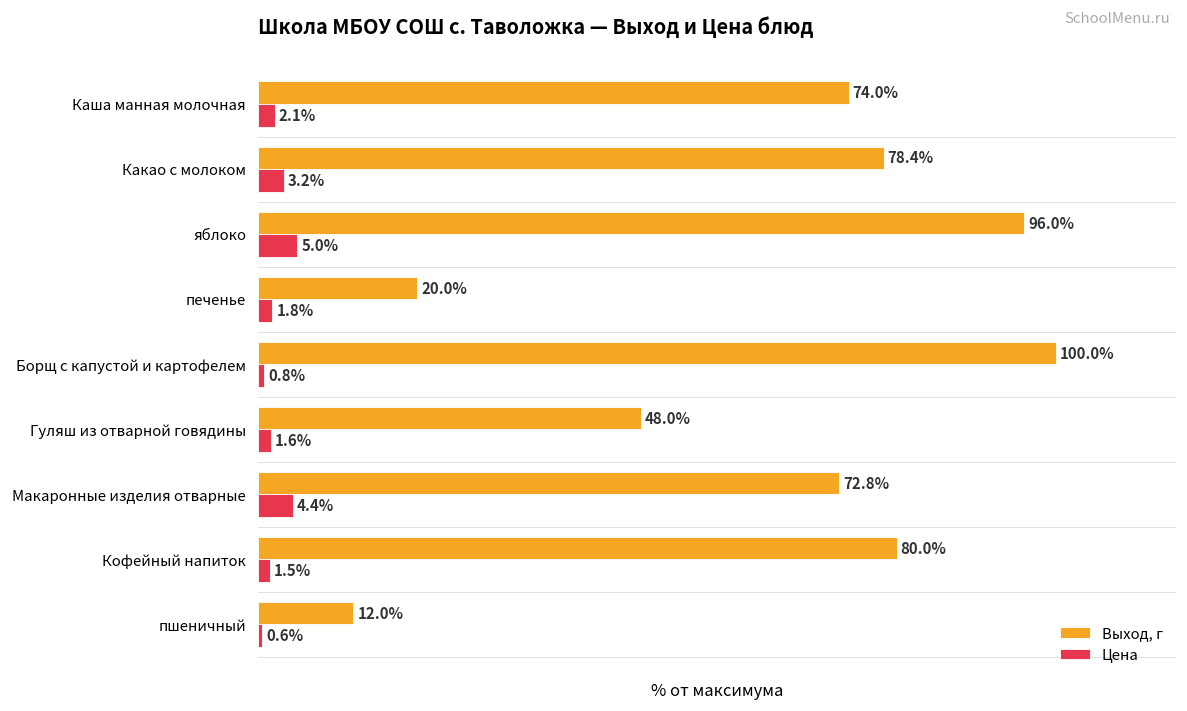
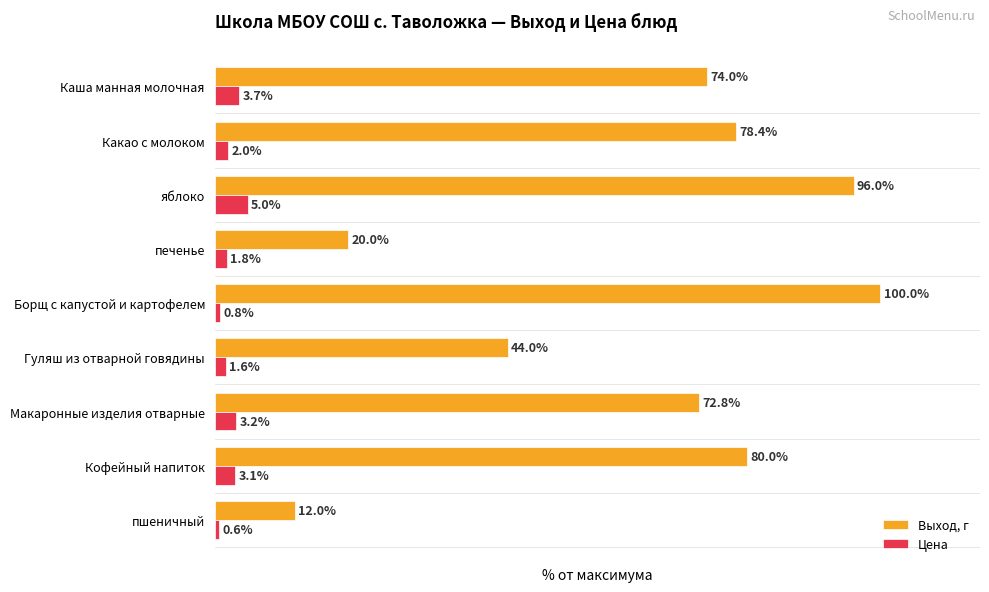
  {
    "Выход, г": {
      "Каша манная молочная": "74.0%",
      "Какао с молоком": "78.4%",
      "яблоко": "96.0%",
      "печенье": "20.0%",
      "Борщ с капустой и картофелем": "100.0%",
-     "Гуляш из отварной говядины": "48.0%",
+     "Гуляш из отварной говядины": "44.0%",
      "Макаронные изделия отварные": "72.8%",
      "Кофейный напиток": "80.0%",
      "пшеничный": "12.0%"
    },
    "Цена": {
-     "Каша манная молочная": "2.1%",
-     "Какао с молоком": "3.2%",
+     "Каша манная молочная": "3.7%",
+     "Какао с молоком": "2.0%",
      "яблоко": "5.0%",
      "печенье": "1.8%",
      "Борщ с капустой и картофелем": "0.8%",
      "Гуляш из отварной говядины": "1.6%",
-     "Макаронные изделия отварные": "4.4%",
-     "Кофейный напиток": "1.5%",
+     "Макаронные изделия отварные": "3.2%",
+     "Кофейный напиток": "3.1%",
      "пшеничный": "0.6%"
    }
  }
